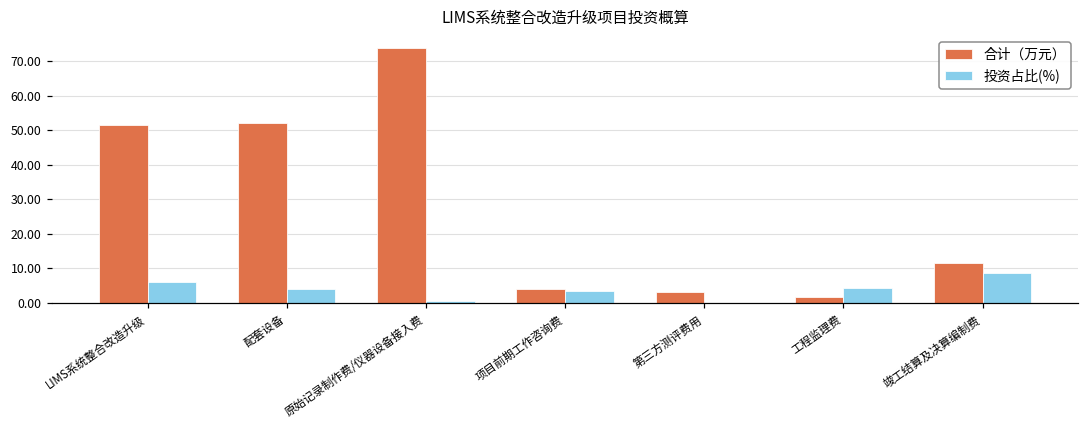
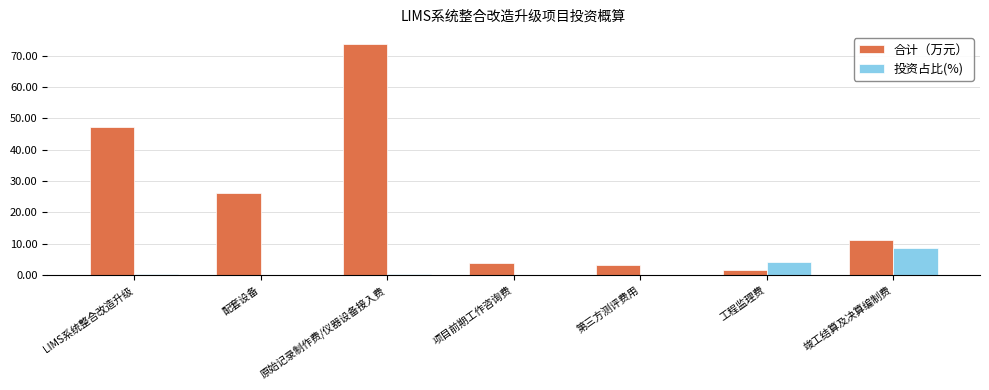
  {
    "合计（万元）": {
-     "LIMS系统整合改造升级": 51,
-     "配套设备": 52,
+     "LIMS系统整合改造升级": 47,
+     "配套设备": 26,
      "原始记录制作费/仪器设备接入费": 74,
      "项目前期工作咨询费": 4,
      "第三方测评费用": 3,
      "工程监理费": 2,
      "竣工结算及决算编制费": 11
    },
    "投资占比(%)": {
-     "LIMS系统整合改造升级": 6,
-     "配套设备": 4,
-     "项目前期工作咨询费": 3,
+     "LIMS系统整合改造升级": 0,
+     "配套设备": 0,
+     "项目前期工作咨询费": 0,
      "工程监理费": 4,
      "竣工结算及决算编制费": 9
    }
  }
